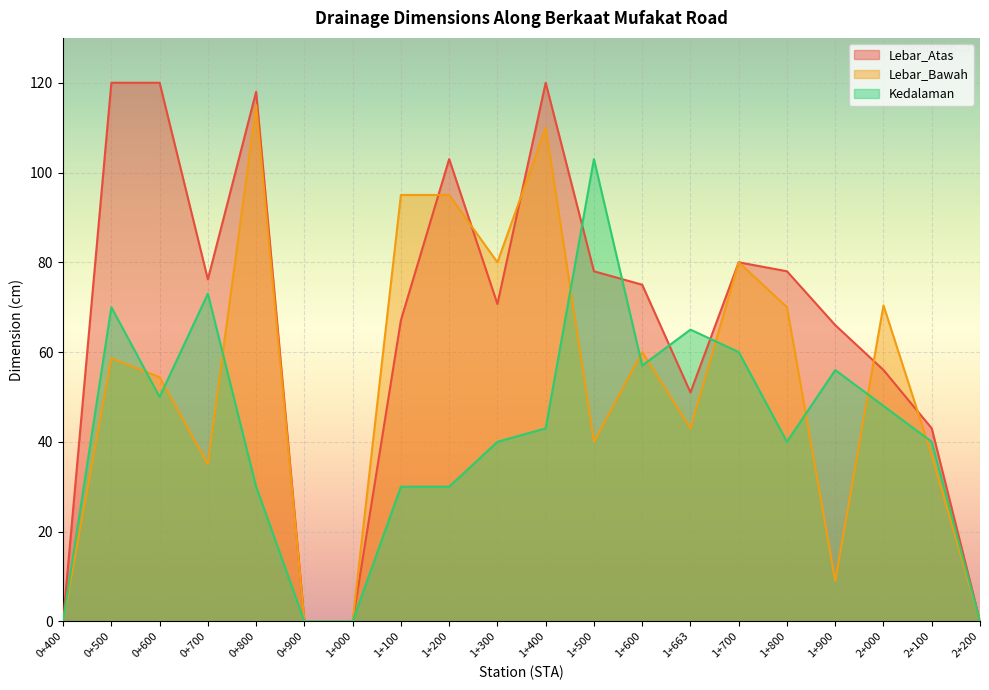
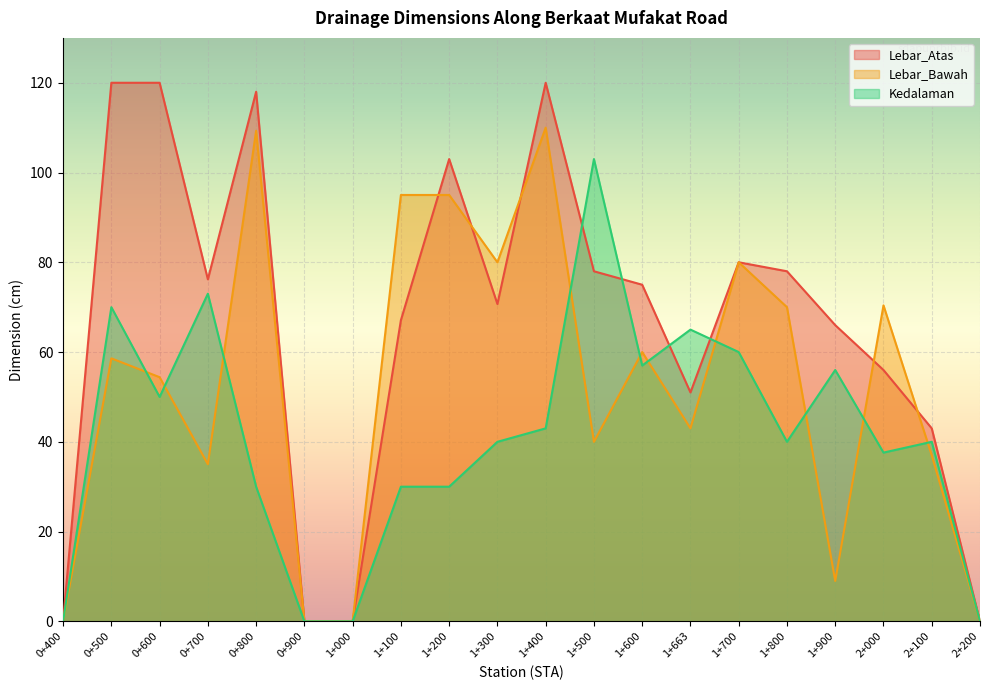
  {
    "Lebar_Atas": {
      "0+500": 120,
      "0+600": 120,
      "0+700": 76,
      "0+800": 118,
      "1+100": 67,
      "1+200": 103,
      "1+300": 71,
      "1+400": 120,
      "1+500": 78,
      "1+600": 75,
      "1+663": 51,
      "1+800": 78,
      "1+900": 66,
      "2+000": 56,
      "2+100": 43
    },
    "Lebar_Bawah": {
      "0+500": 59,
      "0+600": 54,
      "0+700": 35,
-     "0+800": 115,
+     "0+800": 109,
      "1+100": 95,
      "1+200": 95,
      "1+300": 80,
      "1+400": 110,
      "1+500": 40,
      "1+600": 60,
      "1+663": 43,
      "1+800": 70,
      "1+900": 9,
      "2+000": 70,
      "2+100": 37
    },
    "Kedalaman": {
      "0+500": 70,
      "0+600": 50,
      "0+700": 73,
      "0+800": 30,
      "1+100": 30,
      "1+200": 30,
      "1+300": 40,
      "1+400": 43,
      "1+500": 103,
      "1+600": 57,
      "1+663": 65,
      "1+700": 60,
      "1+800": 40,
      "1+900": 56,
-     "2+000": 48,
+     "2+000": 38,
      "2+100": 40
    }
  }
